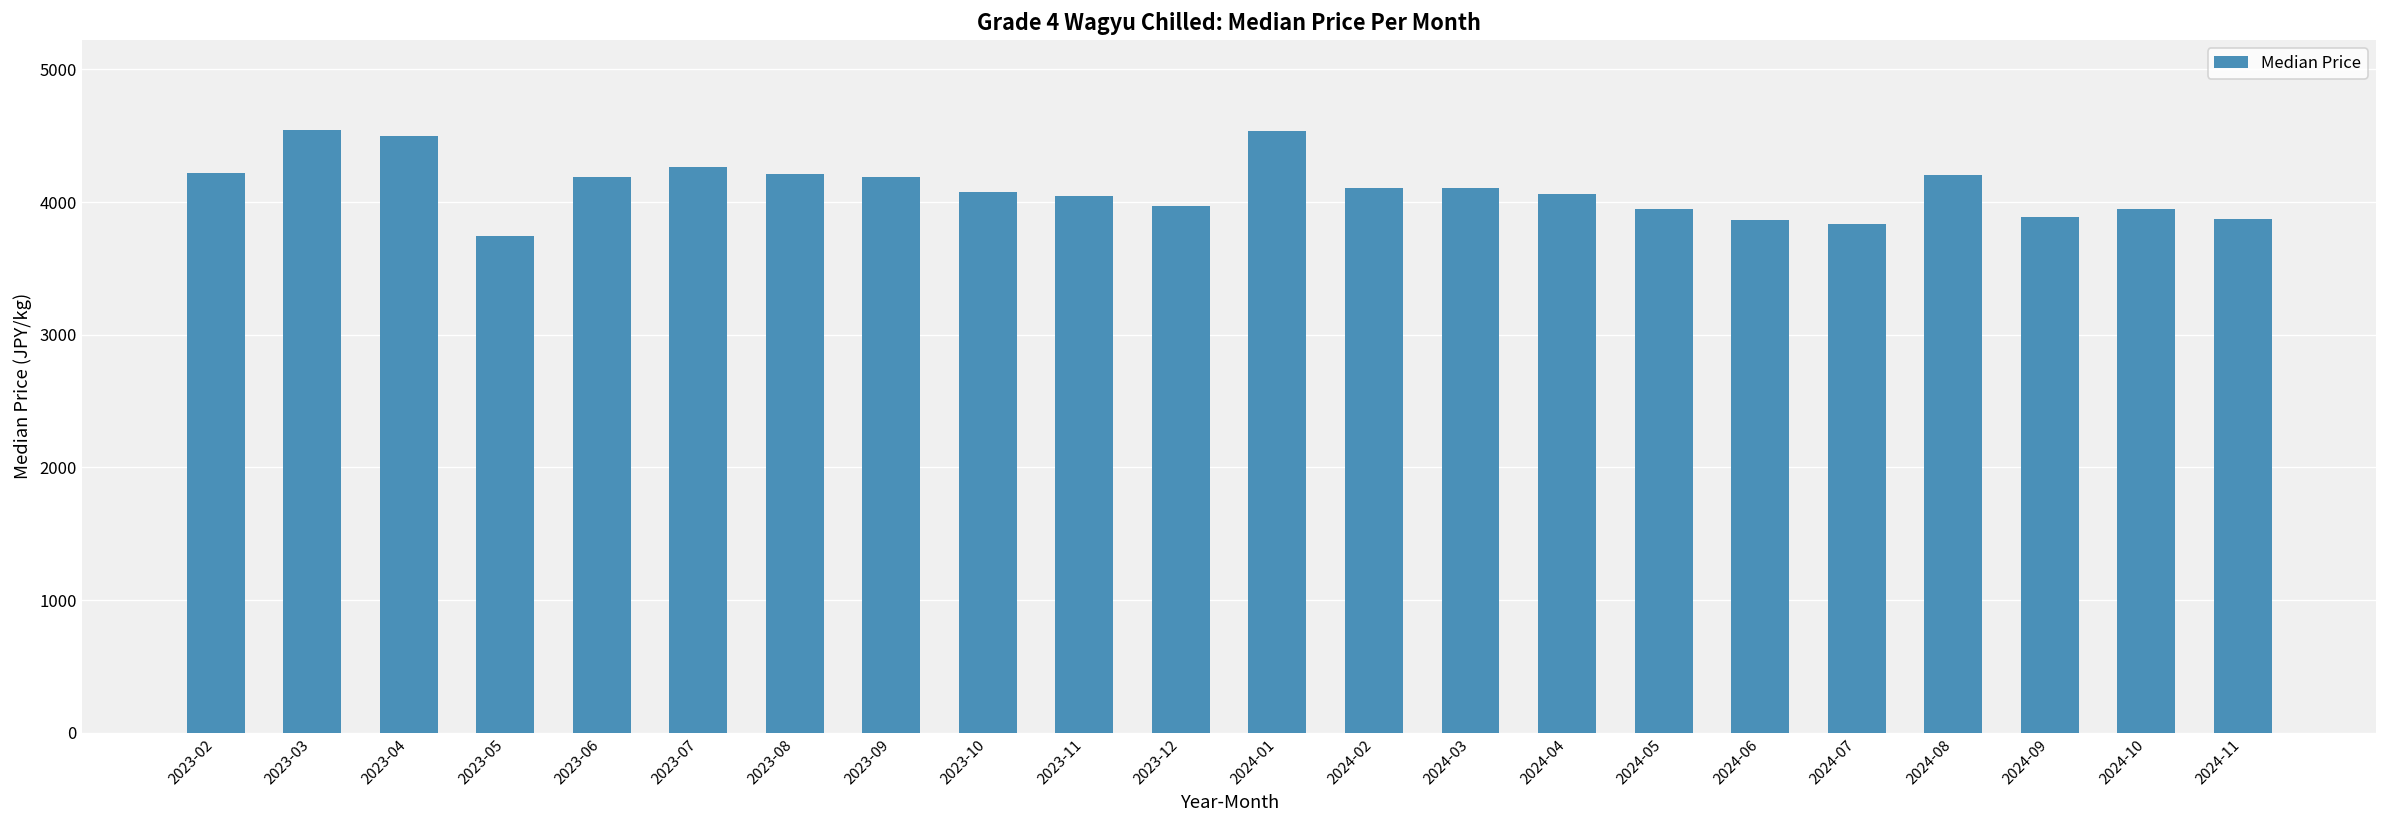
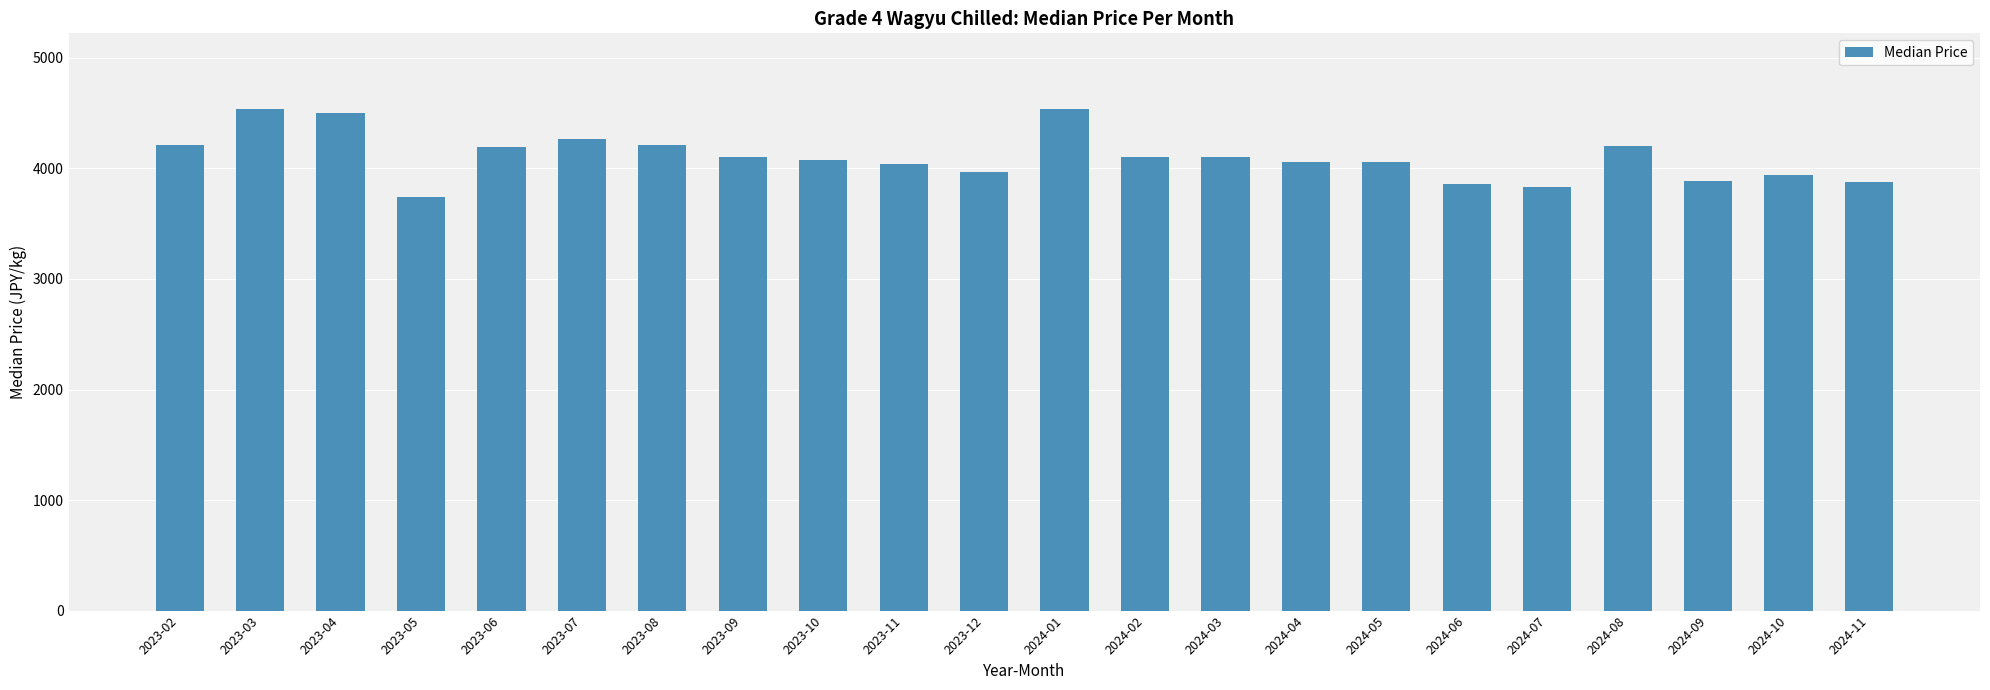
  {
    "2023-02": 4220,
    "2023-03": 4540,
    "2023-04": 4500,
    "2023-05": 3750,
    "2023-06": 4190,
    "2023-07": 4270,
    "2023-08": 4210,
-   "2023-09": 4190,
+   "2023-09": 4100,
    "2023-10": 4070,
    "2023-11": 4040,
    "2023-12": 3970,
    "2024-01": 4540,
    "2024-02": 4110,
    "2024-03": 4100,
    "2024-04": 4060,
-   "2024-05": 3950,
+   "2024-05": 4060,
    "2024-06": 3860,
    "2024-07": 3830,
    "2024-08": 4200,
    "2024-09": 3890,
    "2024-10": 3950,
    "2024-11": 3880
  }
